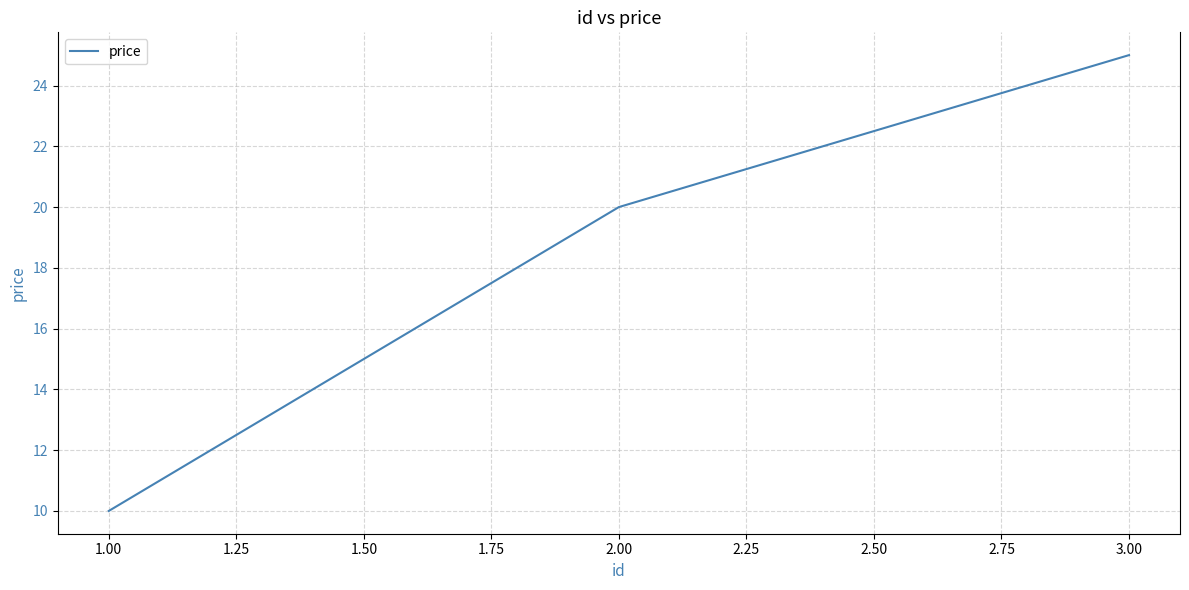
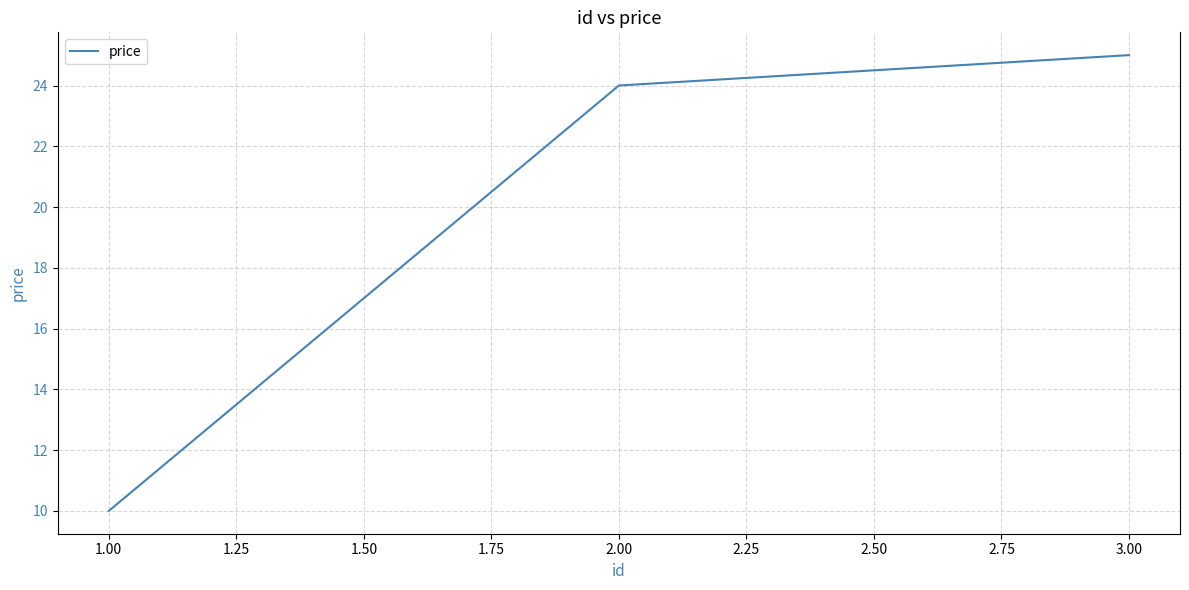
  {
    "1.00": 10,
-   "2.00": 20,
+   "2.00": 24,
    "3.00": 25
  }
